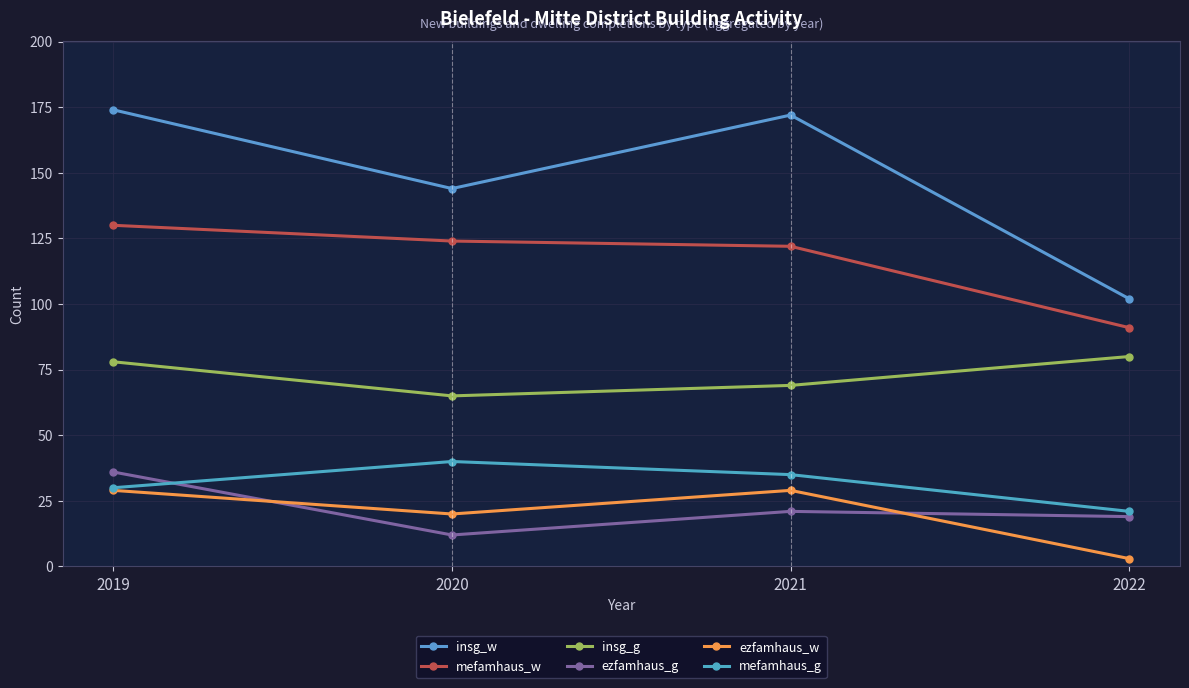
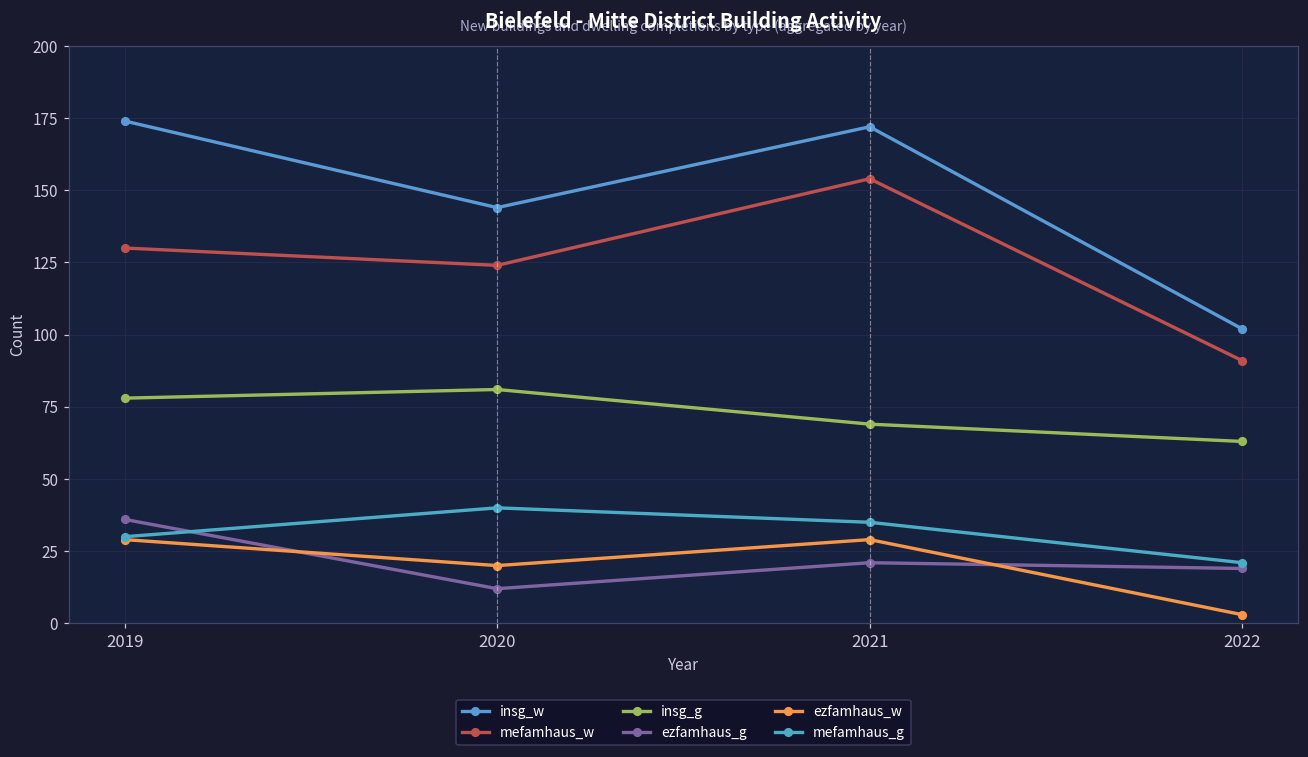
  {
    "mefamhaus_w": {
      "2019": 130,
      "2020": 124,
-     "2021": 122,
+     "2021": 154,
      "2022": 91
    },
    "insg_g": {
      "2019": 78,
-     "2020": 65,
+     "2020": 81,
      "2021": 69,
-     "2022": 80
+     "2022": 63
    },
    "ezfamhaus_g": {
      "2019": 36,
      "2020": 12,
      "2021": 21,
      "2022": 19
    },
    "ezfamhaus_w": {
      "2019": 29,
      "2020": 20,
      "2021": 29,
      "2022": 3
    }
  }
